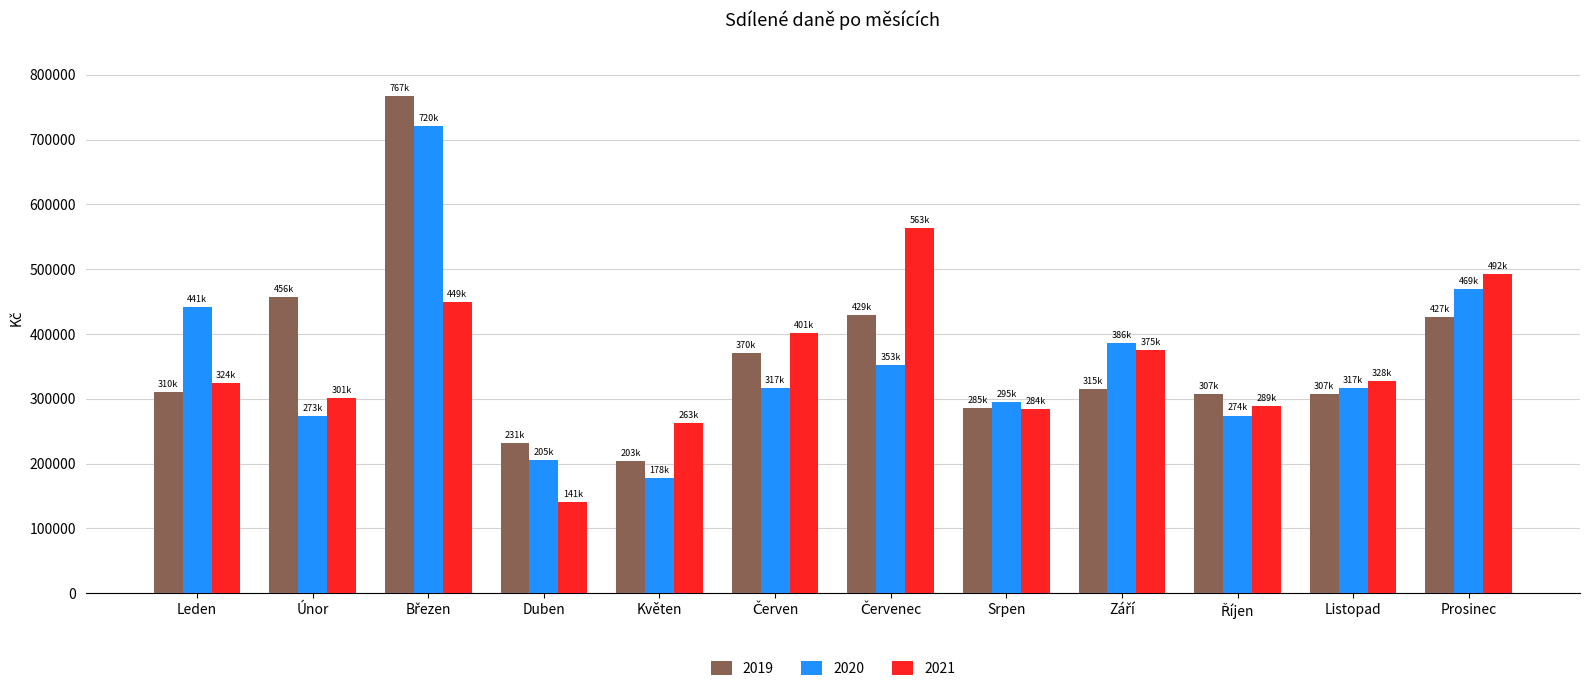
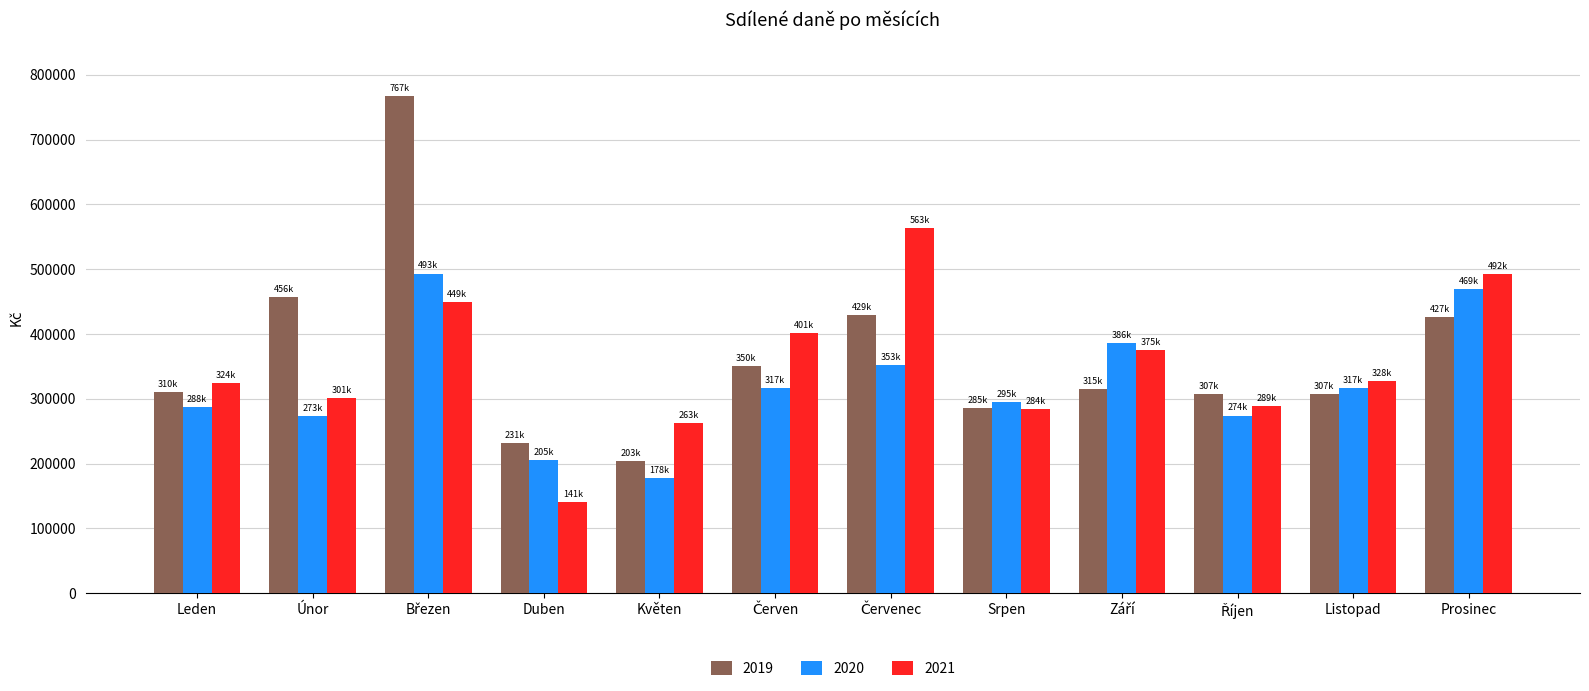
  {
    "2019": {
      "Leden": "310k",
      "Únor": "456k",
      "Březen": "767k",
      "Duben": "231k",
      "Květen": "203k",
-     "Červen": "370k",
+     "Červen": "350k",
      "Červenec": "429k",
      "Srpen": "285k",
      "Září": "315k",
      "Říjen": "307k",
      "Listopad": "307k",
      "Prosinec": "427k"
    },
    "2020": {
-     "Leden": "441k",
+     "Leden": "288k",
      "Únor": "273k",
-     "Březen": "720k",
+     "Březen": "493k",
      "Duben": "205k",
      "Květen": "178k",
      "Červen": "317k",
      "Červenec": "353k",
      "Srpen": "295k",
      "Září": "386k",
      "Říjen": "274k",
      "Listopad": "317k",
      "Prosinec": "469k"
    },
    "2021": {
      "Leden": "324k",
      "Únor": "301k",
      "Březen": "449k",
      "Duben": "141k",
      "Květen": "263k",
      "Červen": "401k",
      "Červenec": "563k",
      "Srpen": "284k",
      "Září": "375k",
      "Říjen": "289k",
      "Listopad": "328k",
      "Prosinec": "492k"
    }
  }
